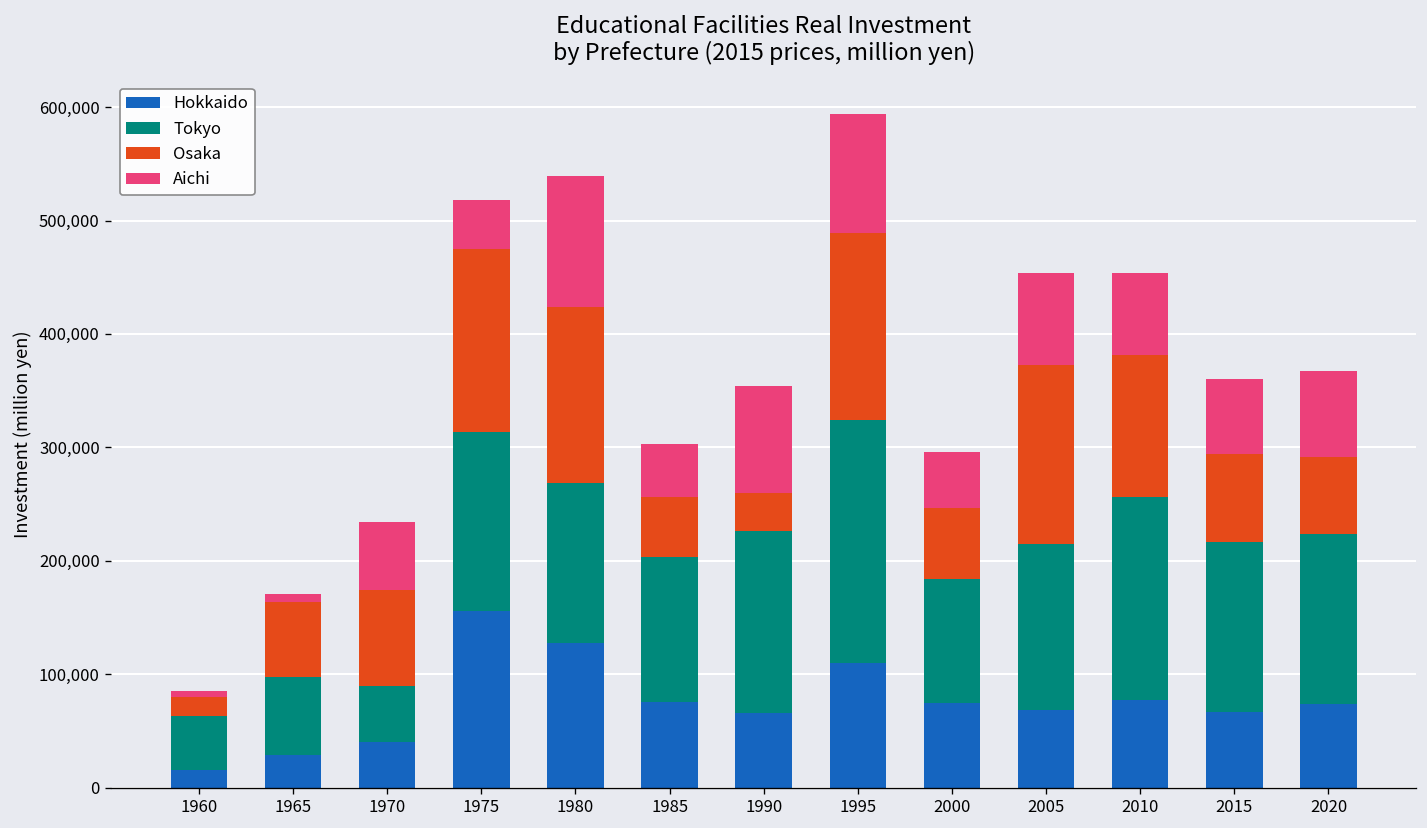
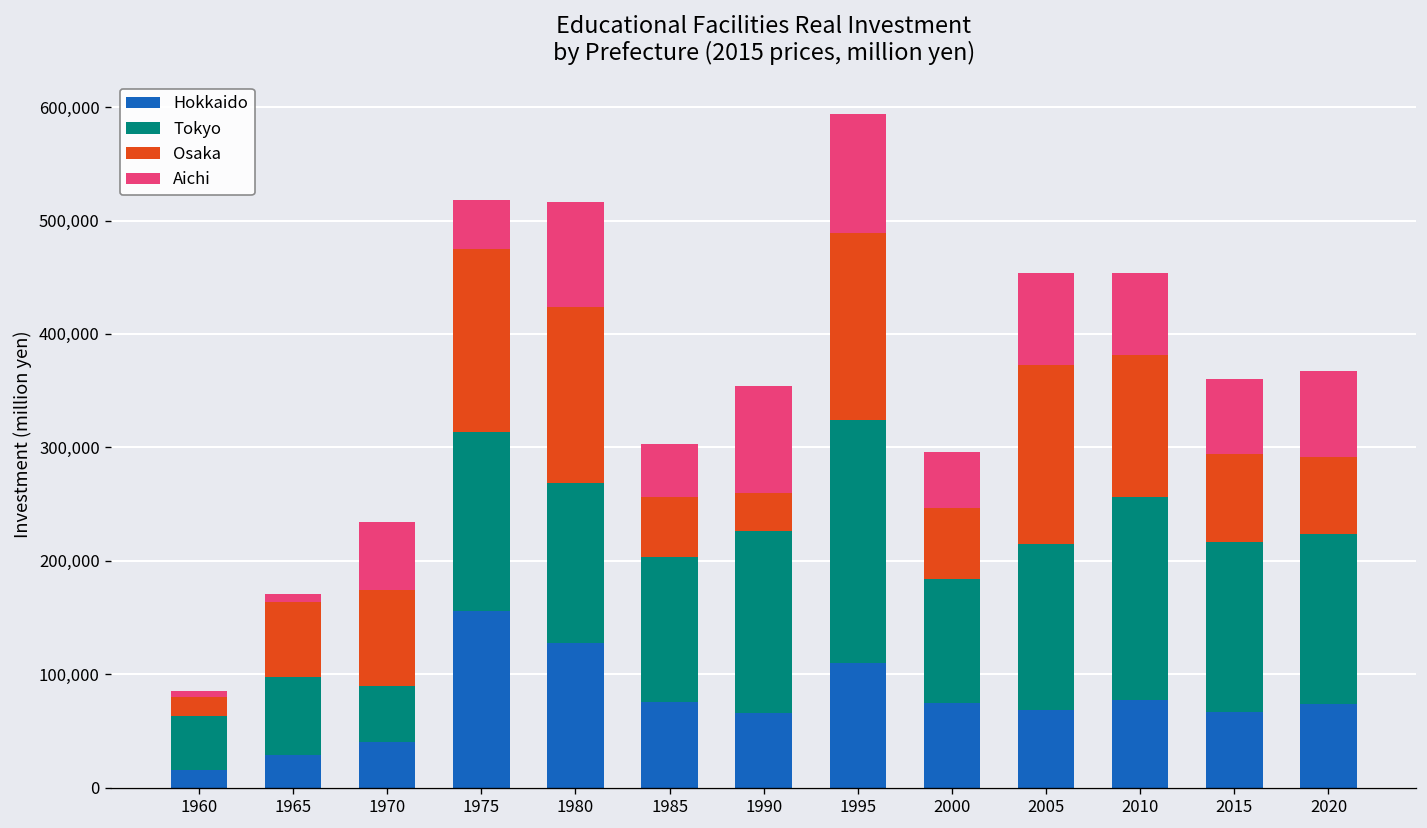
  {
    "Hokkaido": {
      "1960": "20,000",
      "1965": "30,000",
      "1970": "40,000",
      "1975": "160,000",
      "1980": "130,000",
      "1985": "80,000",
      "1990": "70,000",
      "1995": "110,000",
      "2000": "70,000",
      "2005": "70,000",
      "2010": "80,000",
      "2015": "70,000",
      "2020": "70,000"
    },
    "Tokyo": {
      "1960": "50,000",
      "1965": "70,000",
      "1970": "50,000",
      "1975": "160,000",
      "1980": "140,000",
      "1985": "130,000",
      "1990": "160,000",
      "1995": "210,000",
      "2000": "110,000",
      "2005": "150,000",
      "2010": "180,000",
      "2015": "150,000",
      "2020": "150,000"
    },
    "Osaka": {
      "1960": "20,000",
      "1965": "70,000",
      "1970": "90,000",
      "1975": "160,000",
      "1980": "150,000",
      "1985": "50,000",
      "1990": "30,000",
      "1995": "170,000",
      "2000": "60,000",
      "2005": "160,000",
      "2010": "130,000",
      "2015": "80,000",
      "2020": "70,000"
    },
    "Aichi": {
      "1960": "10,000",
      "1965": "10,000",
      "1970": "60,000",
      "1975": "40,000",
-     "1980": "120,000",
+     "1980": "90,000",
      "1985": "50,000",
      "1990": "90,000",
      "1995": "110,000",
      "2000": "50,000",
      "2005": "80,000",
      "2010": "70,000",
      "2015": "70,000",
      "2020": "80,000"
    }
  }
